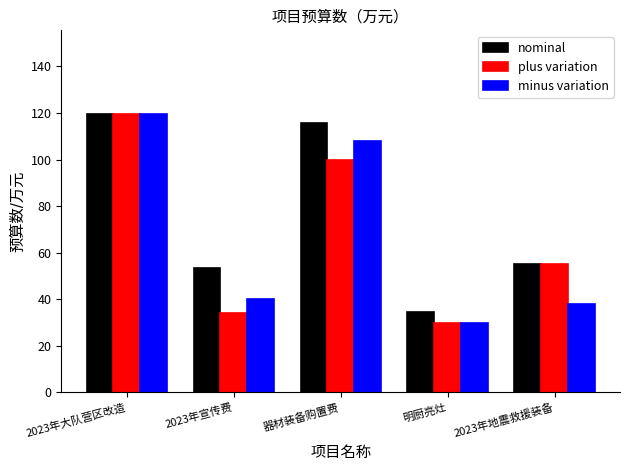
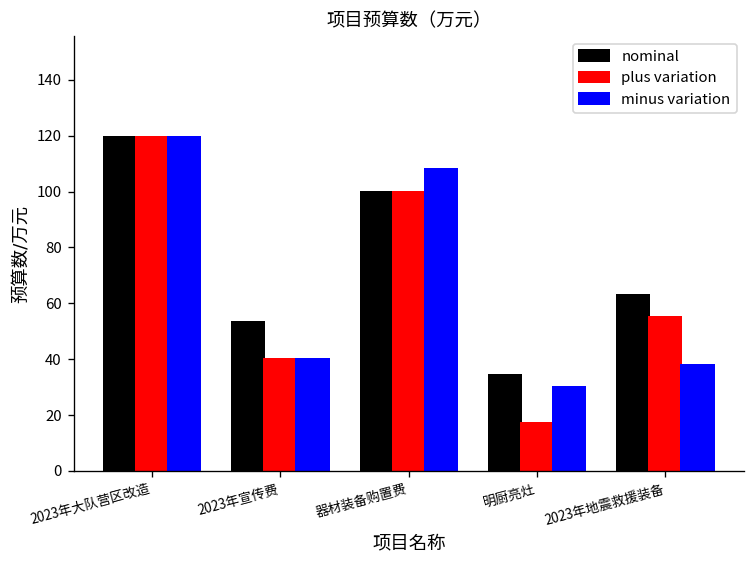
  {
    "nominal": {
      "2023年大队营区改造": 120,
      "2023年宣传费": 53,
-     "器材装备购置费": 116,
+     "器材装备购置费": 100,
      "明厨亮灶": 34,
-     "2023年地震救援装备": 55
+     "2023年地震救援装备": 63
    },
    "plus variation": {
      "2023年大队营区改造": 120,
-     "2023年宣传费": 34,
+     "2023年宣传费": 40,
      "器材装备购置费": 100,
-     "明厨亮灶": 30,
+     "明厨亮灶": 17,
      "2023年地震救援装备": 55
    },
    "minus variation": {
      "2023年大队营区改造": 120,
      "2023年宣传费": 40,
      "器材装备购置费": 108,
      "明厨亮灶": 30,
      "2023年地震救援装备": 38
    }
  }
